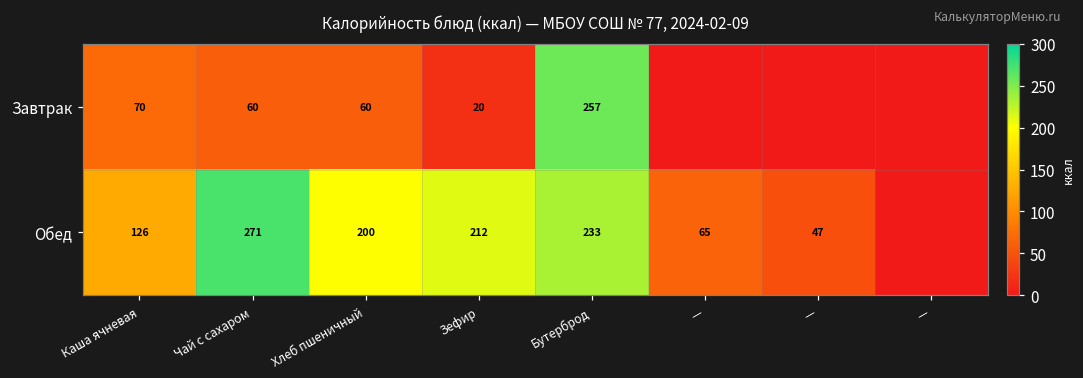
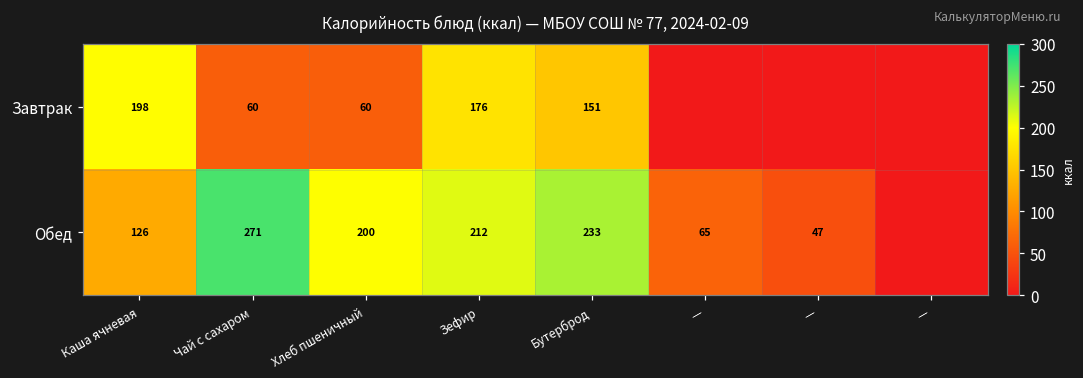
  {
    "Завтрак": {
-     "Каша ячневая": 70,
+     "Каша ячневая": 198,
      "Чай с сахаром": 60,
      "Хлеб пшеничный": 60,
-     "Зефир": 20,
-     "Бутерброд": 257
+     "Зефир": 176,
+     "Бутерброд": 151
    },
    "Обед": {
      "Каша ячневая": 126,
      "Чай с сахаром": 271,
      "Хлеб пшеничный": 200,
      "Зефир": 212,
      "Бутерброд": 233
    }
  }
